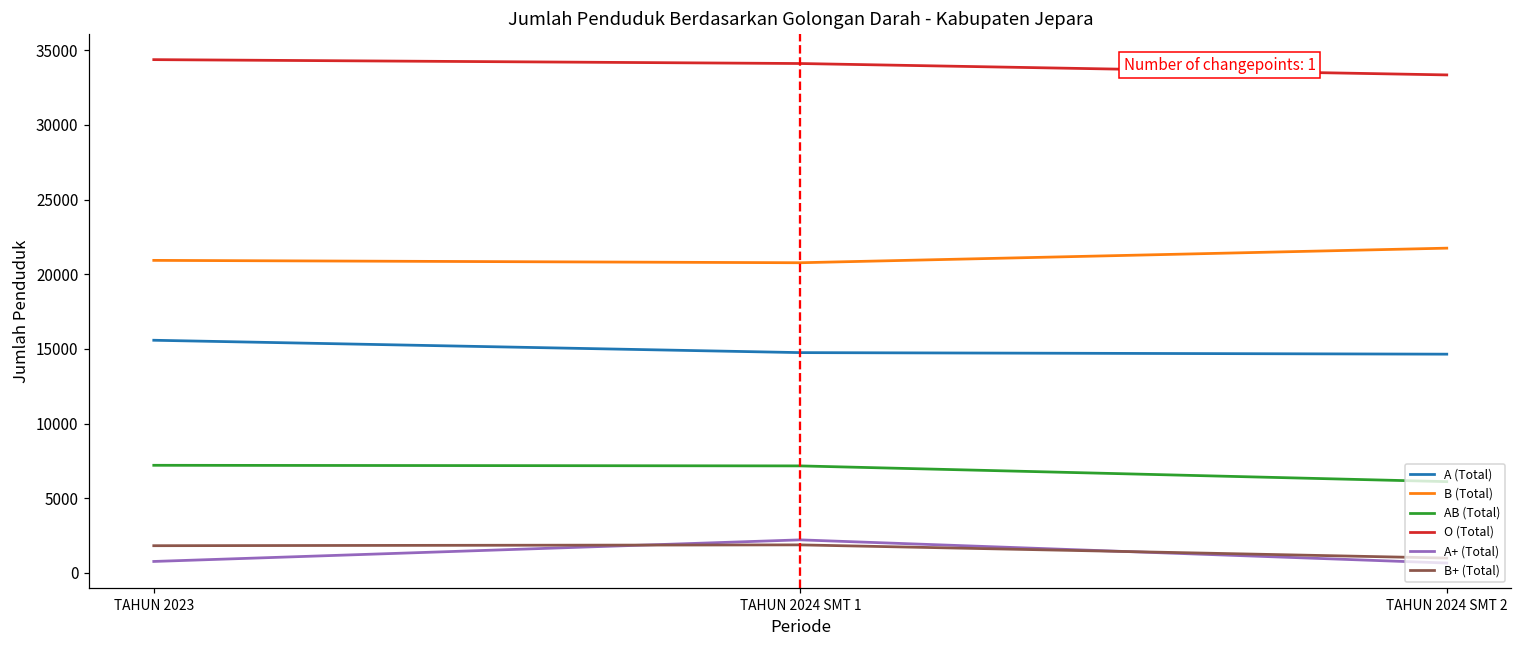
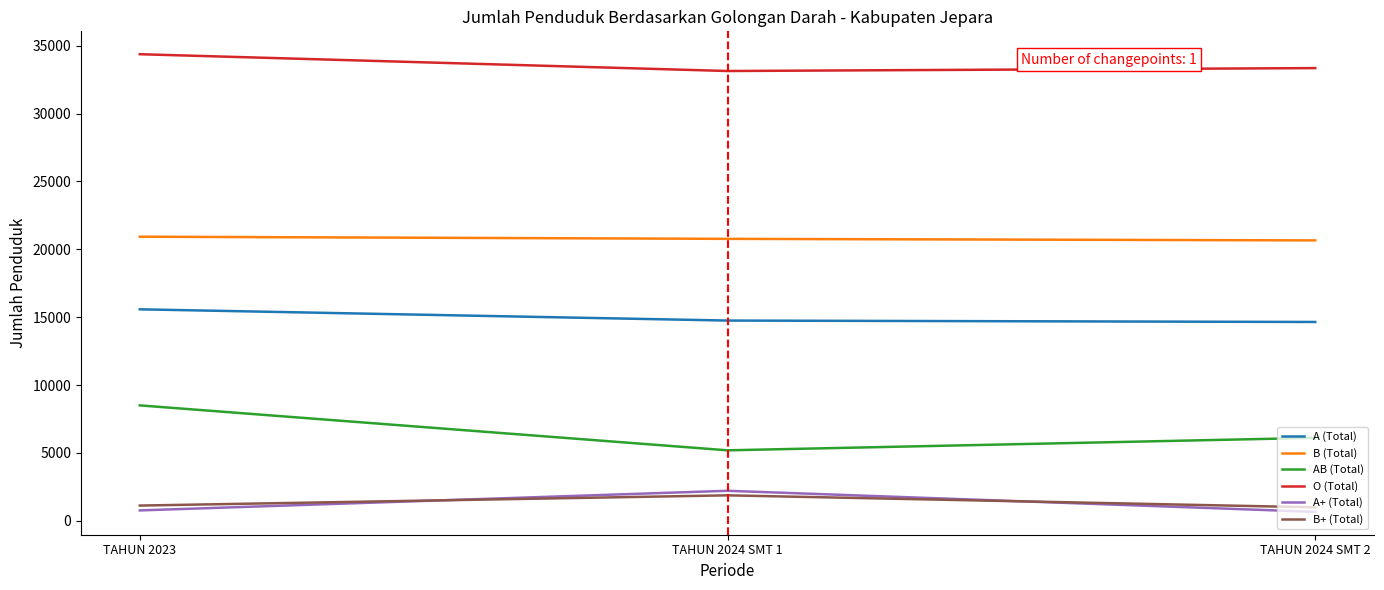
  {
    "A (Total)": {
      "TAHUN 2023": 15600,
      "TAHUN 2024 SMT 1": 14800,
      "TAHUN 2024 SMT 2": 14600
    },
    "B (Total)": {
      "TAHUN 2023": 20900,
      "TAHUN 2024 SMT 1": 20800,
-     "TAHUN 2024 SMT 2": 21700
+     "TAHUN 2024 SMT 2": 20700
    },
    "AB (Total)": {
-     "TAHUN 2023": 7200,
-     "TAHUN 2024 SMT 1": 7200
+     "TAHUN 2023": 8500,
+     "TAHUN 2024 SMT 1": 5200
    },
    "O (Total)": {
      "TAHUN 2023": 34400,
-     "TAHUN 2024 SMT 1": 34100,
+     "TAHUN 2024 SMT 1": 33100,
      "TAHUN 2024 SMT 2": 33300
    },
    "A+ (Total)": {
      "TAHUN 2023": 800,
      "TAHUN 2024 SMT 1": 2200
    },
    "B+ (Total)": {
-     "TAHUN 2023": 1800,
+     "TAHUN 2023": 1100,
      "TAHUN 2024 SMT 1": 1900
    }
  }
